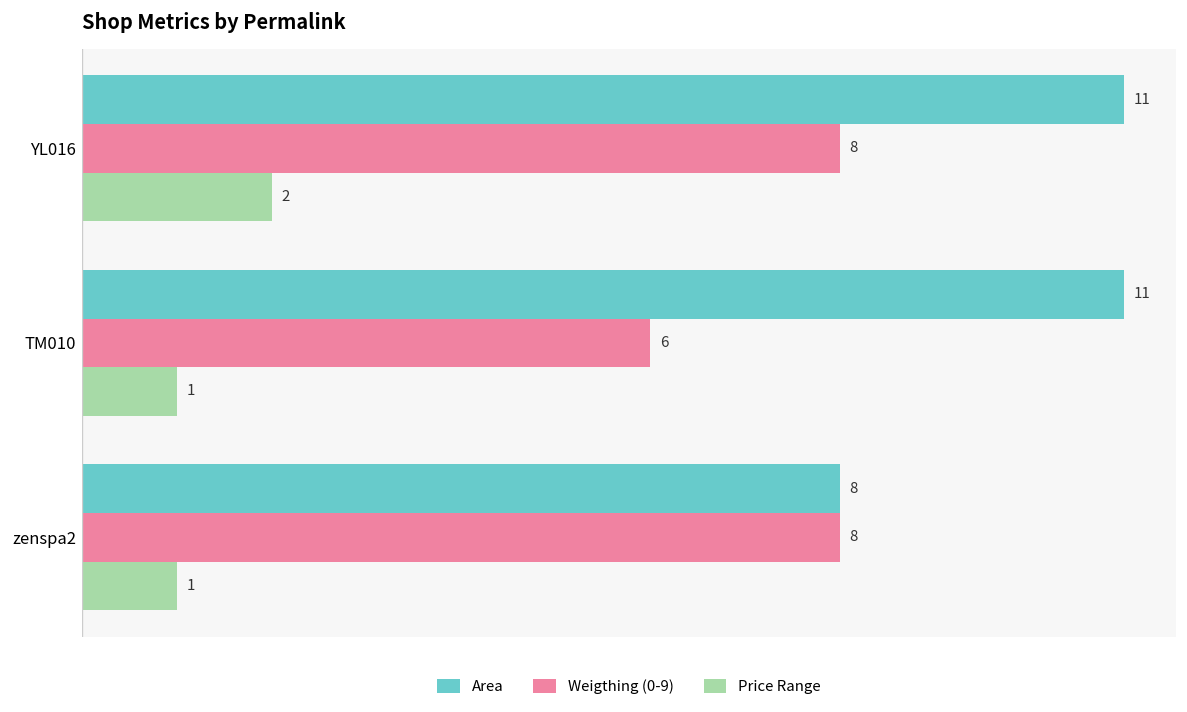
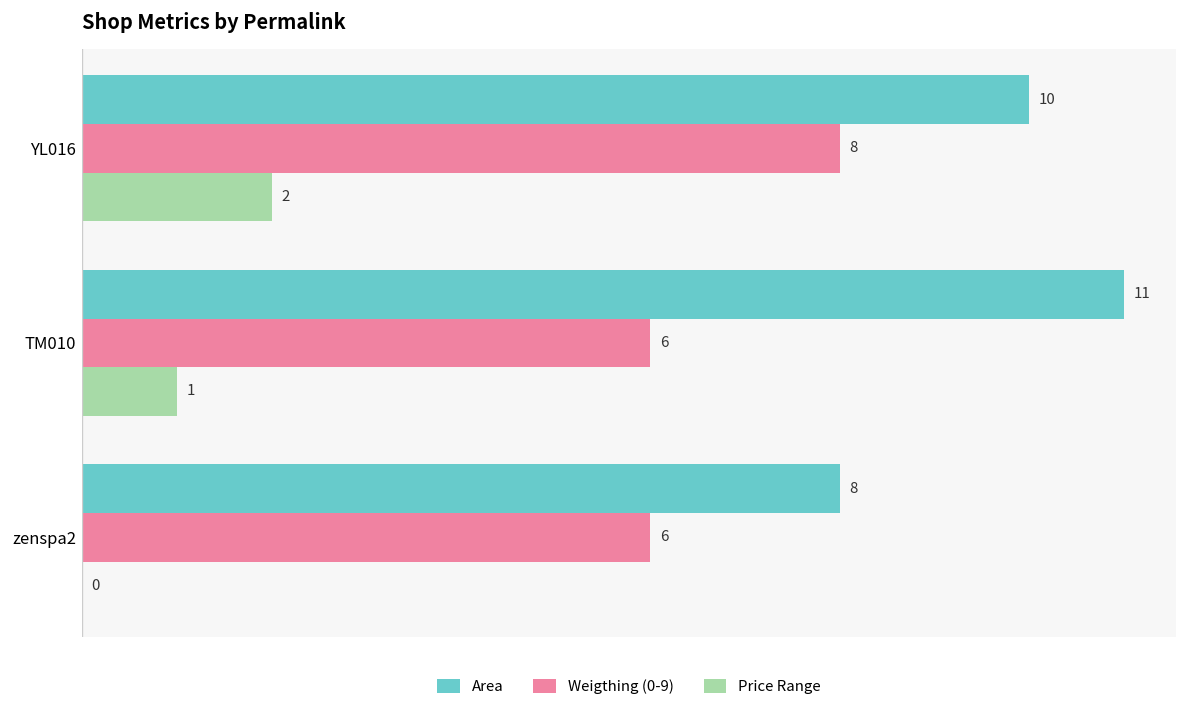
  {
    "Area": {
-     "YL016": 11,
+     "YL016": 10,
      "TM010": 11,
      "zenspa2": 8
    },
    "Weigthing (0-9)": {
      "YL016": 8,
      "TM010": 6,
-     "zenspa2": 8
+     "zenspa2": 6
    },
    "Price Range": {
      "YL016": 2,
      "TM010": 1,
-     "zenspa2": 1
+     "zenspa2": 0
    }
  }
